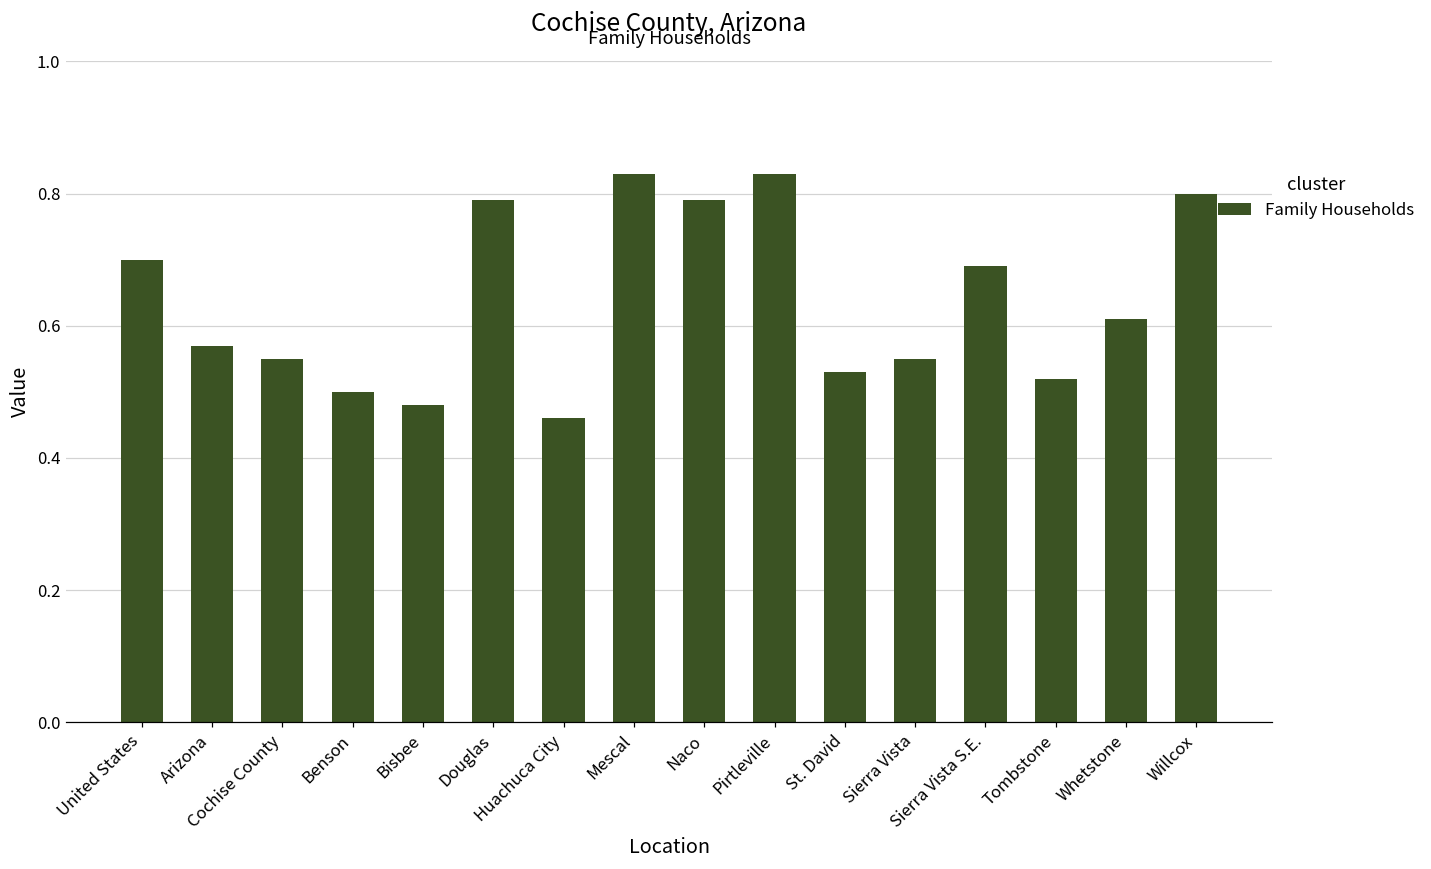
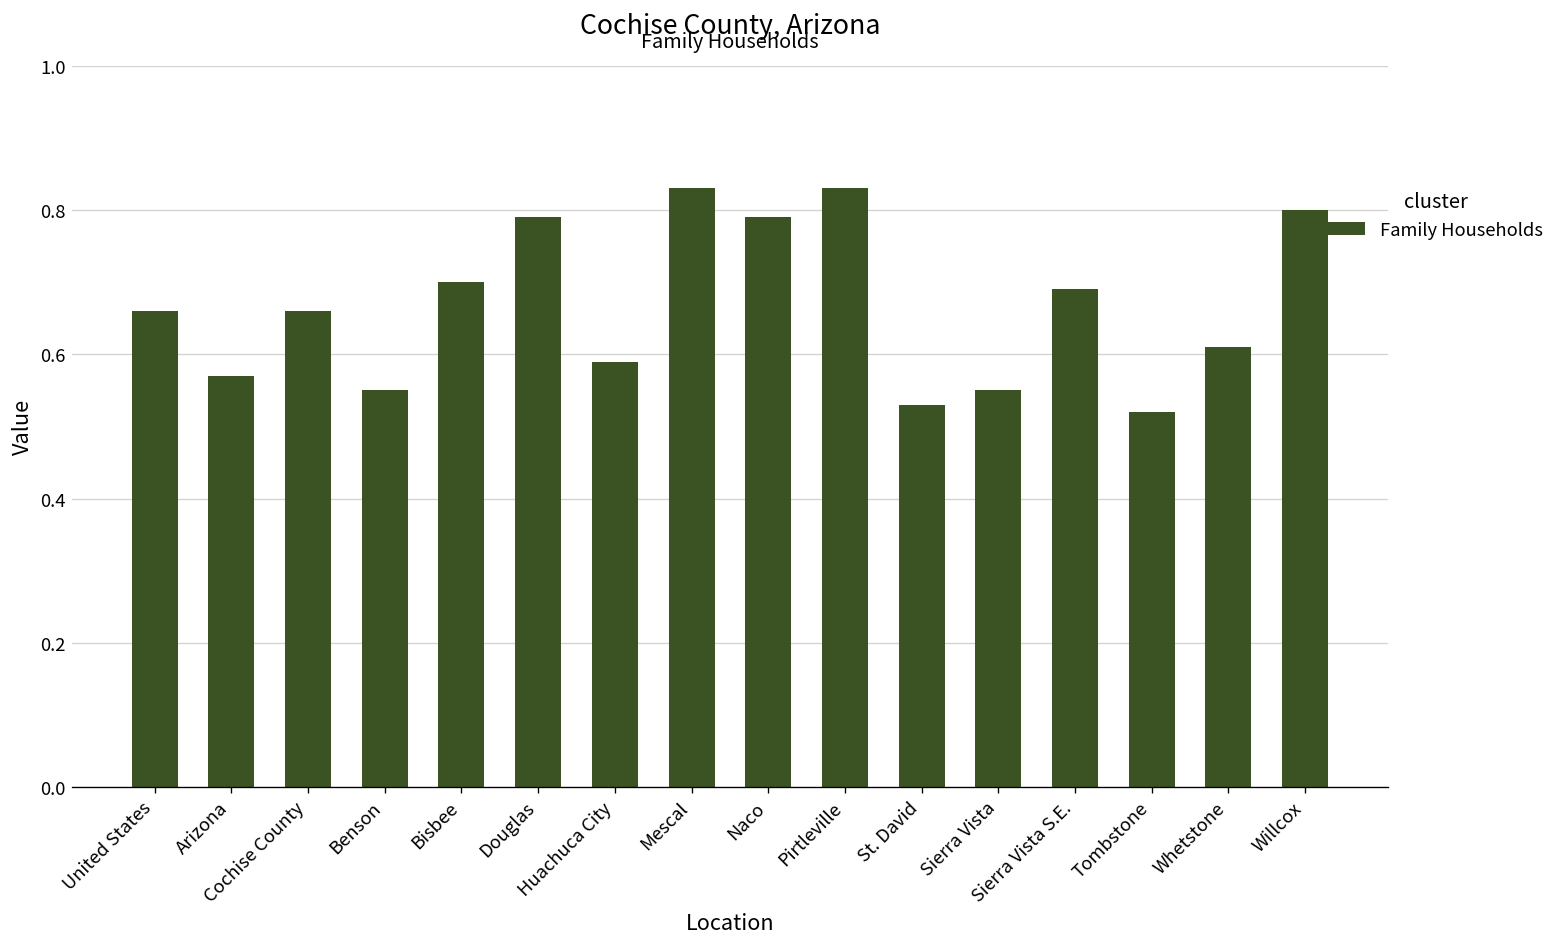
  {
-   "United States": 0.70,
+   "United States": 0.66,
    "Arizona": 0.57,
-   "Cochise County": 0.55,
-   "Benson": 0.50,
-   "Bisbee": 0.48,
+   "Cochise County": 0.66,
+   "Benson": 0.55,
+   "Bisbee": 0.70,
    "Douglas": 0.79,
-   "Huachuca City": 0.46,
+   "Huachuca City": 0.59,
    "Mescal": 0.83,
    "Naco": 0.79,
    "Pirtleville": 0.83,
    "St. David": 0.53,
    "Sierra Vista": 0.55,
    "Sierra Vista S.E.": 0.69,
    "Tombstone": 0.52,
    "Whetstone": 0.61,
    "Willcox": 0.80
  }
